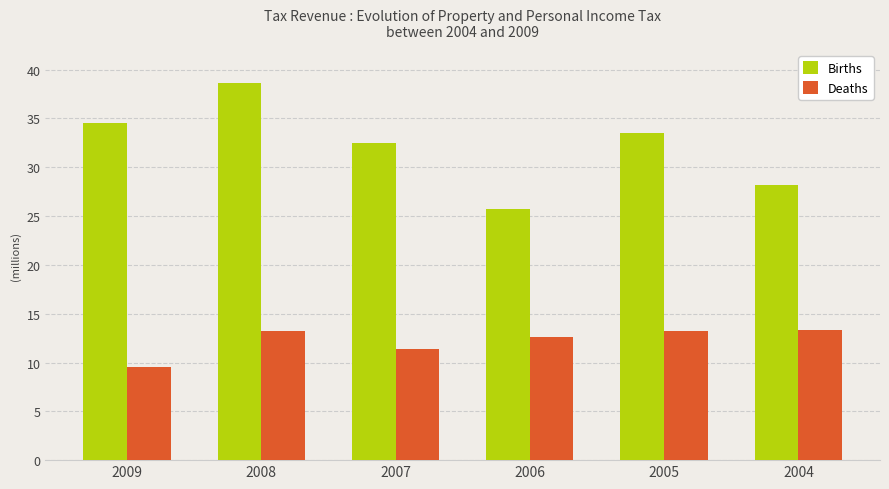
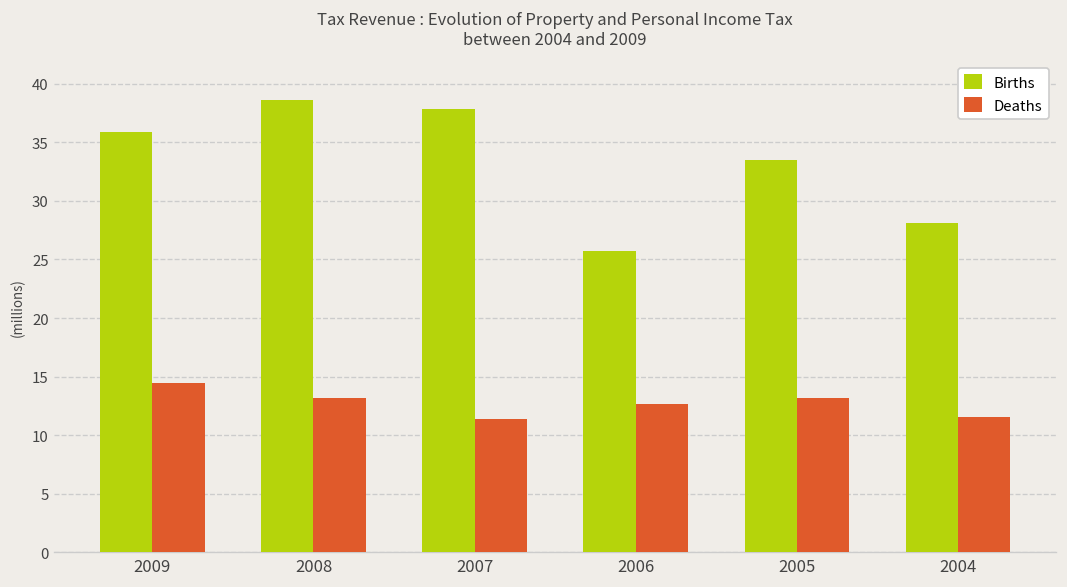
  {
    "Births": {
-     "2009": 35,
+     "2009": 36,
      "2008": 39,
-     "2007": 33,
+     "2007": 38,
      "2006": 26,
      "2005": 34,
      "2004": 28
    },
    "Deaths": {
-     "2009": 9,
+     "2009": 14,
      "2008": 13,
      "2007": 11,
      "2006": 13,
      "2005": 13,
-     "2004": 13
+     "2004": 12
    }
  }
